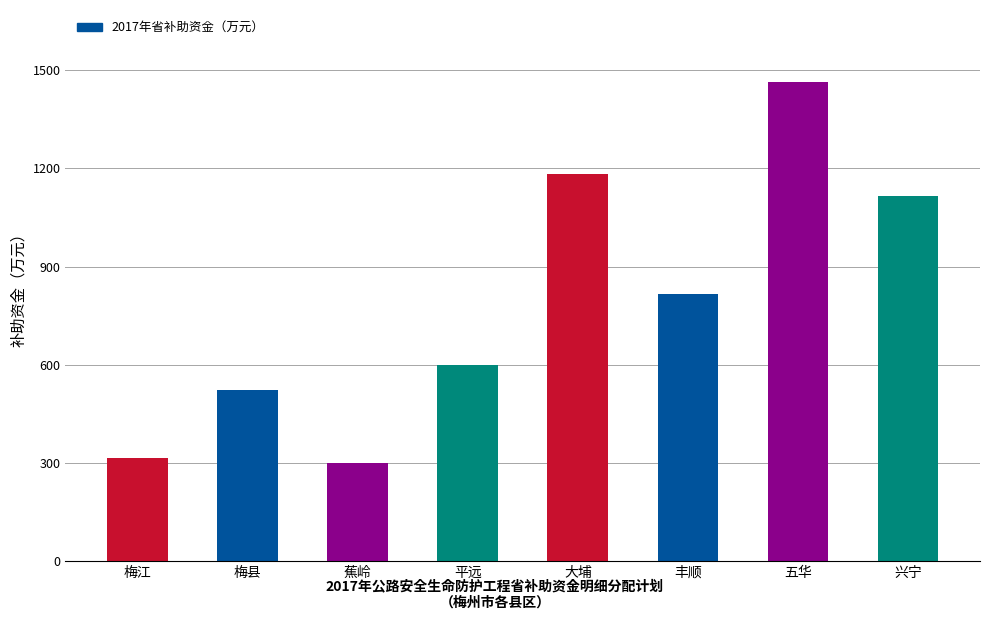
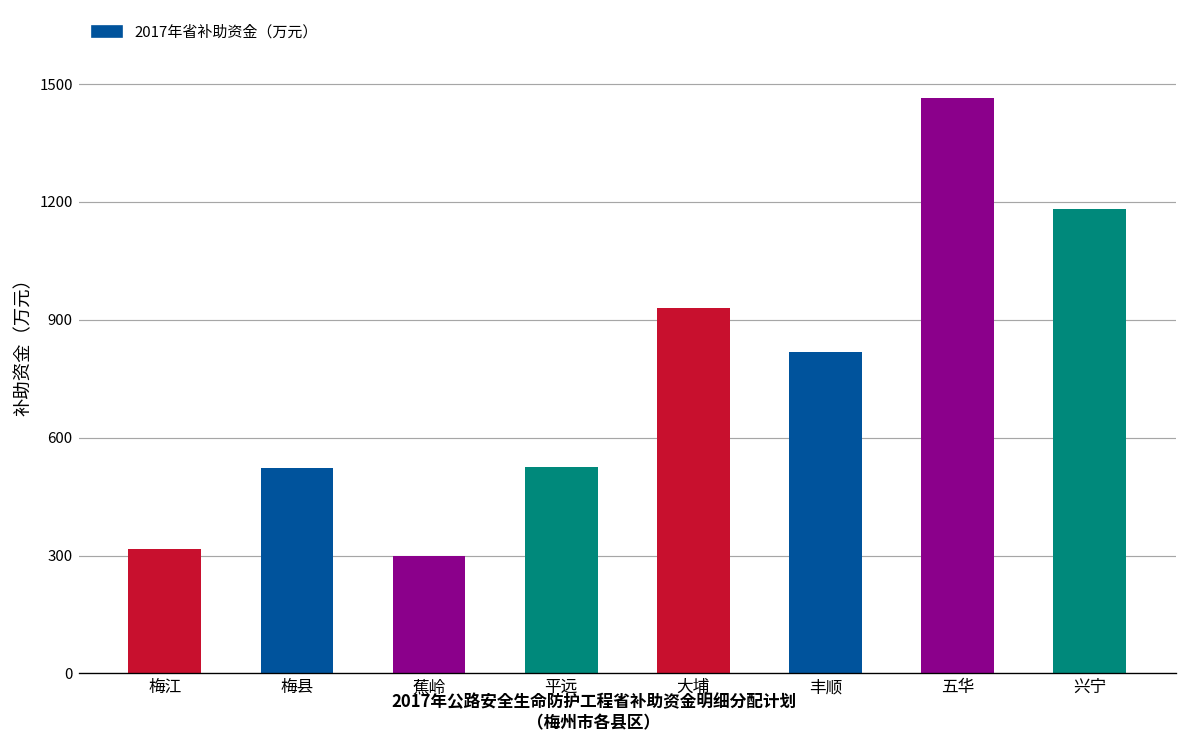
  {
    "梅江": 320,
    "梅县": 520,
    "蕉岭": 300,
-   "平远": 600,
-   "大埔": 1180,
+   "平远": 530,
+   "大埔": 930,
    "丰顺": 820,
    "五华": 1460,
-   "兴宁": 1120
+   "兴宁": 1180
  }
